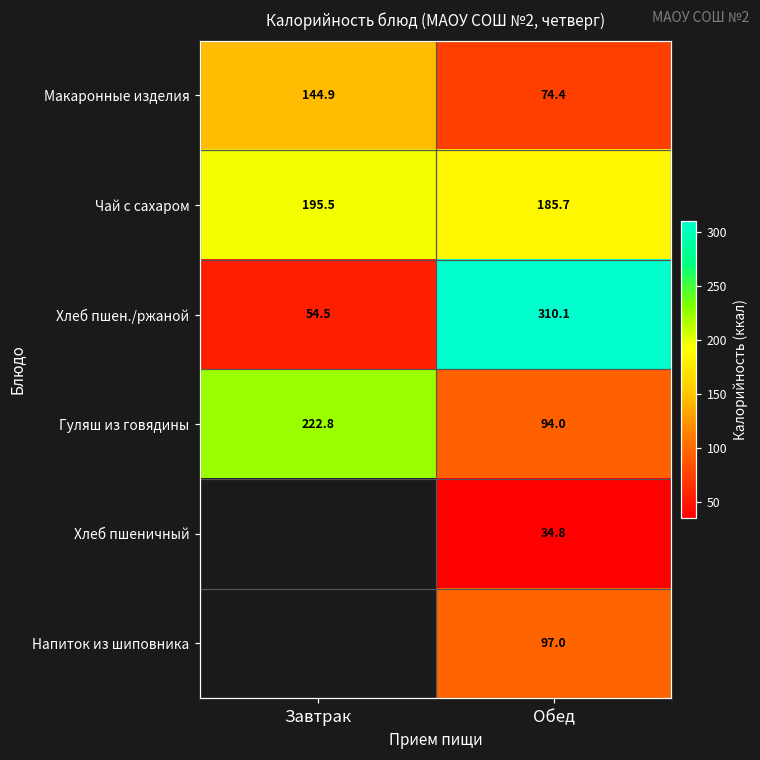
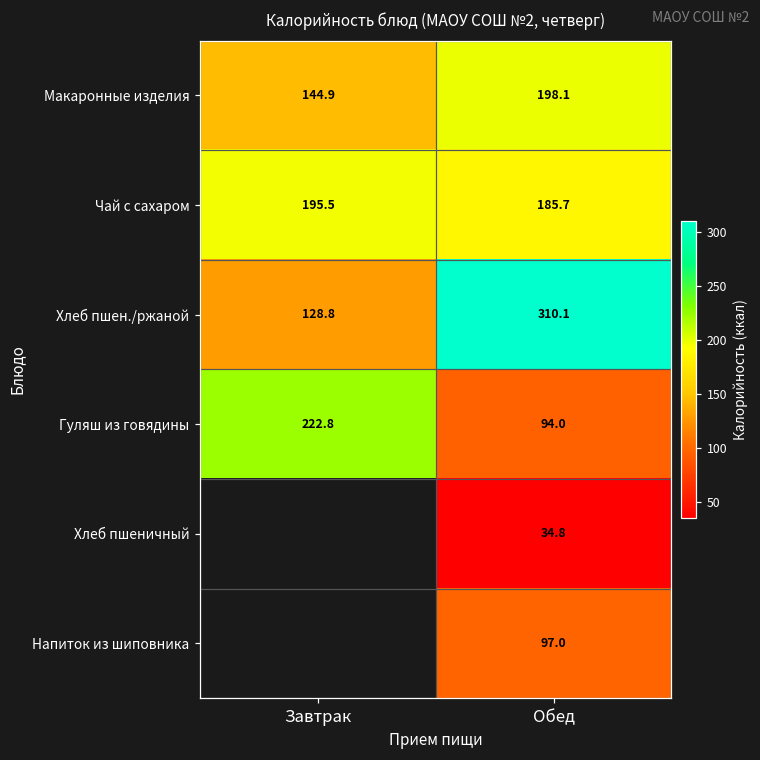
  {
    "Макаронные изделия": {
      "Завтрак": 144.9,
-     "Обед": 74.4
+     "Обед": 198.1
    },
    "Чай с сахаром": {
      "Завтрак": 195.5,
      "Обед": 185.7
    },
    "Хлеб пшен./ржаной": {
-     "Завтрак": 54.5,
+     "Завтрак": 128.8,
      "Обед": 310.1
    },
    "Гуляш из говядины": {
      "Завтрак": 222.8,
      "Обед": 94.0
    },
    "Хлеб пшеничный": {
      "Обед": 34.8
    },
    "Напиток из шиповника": {
      "Обед": 97.0
    }
  }
